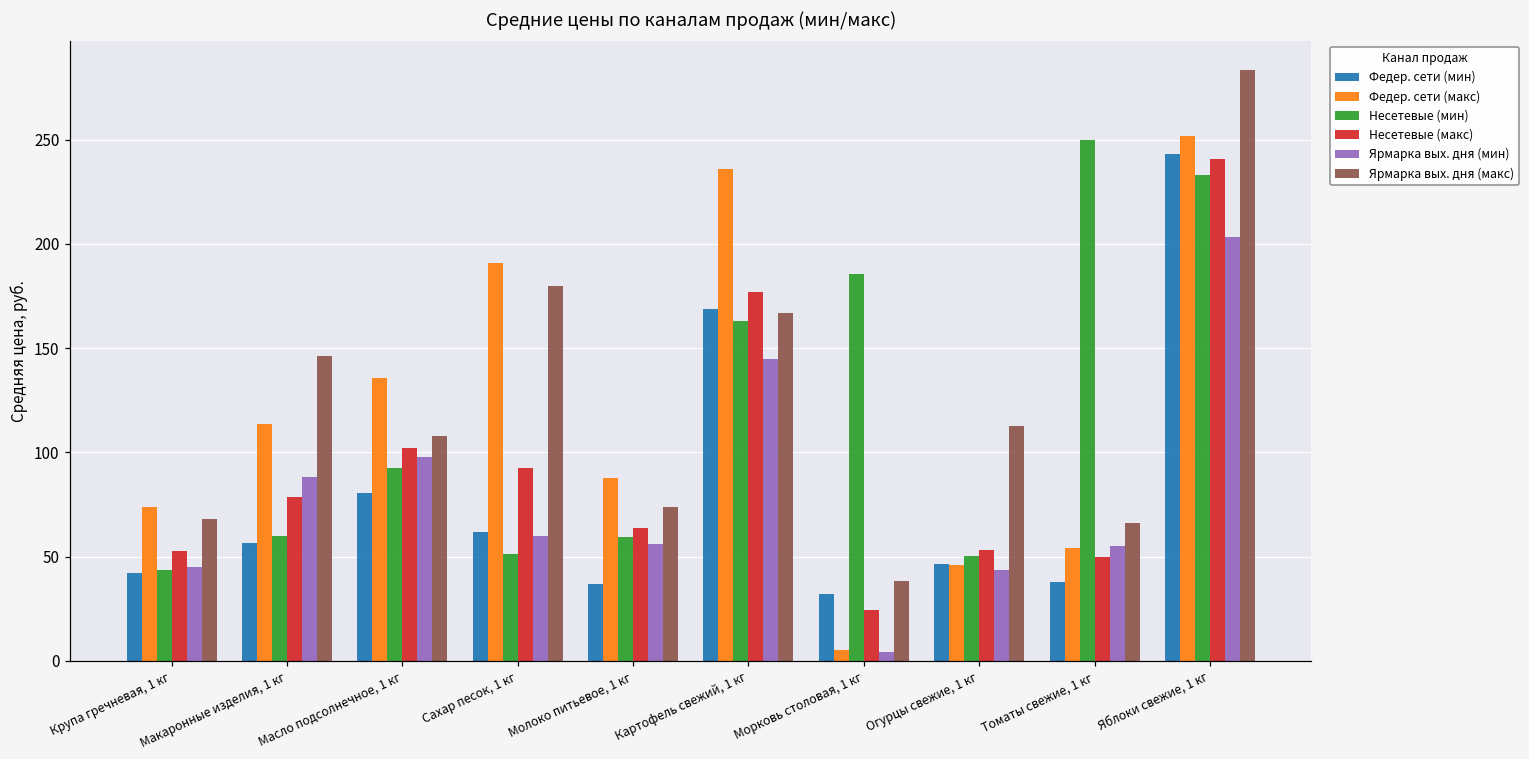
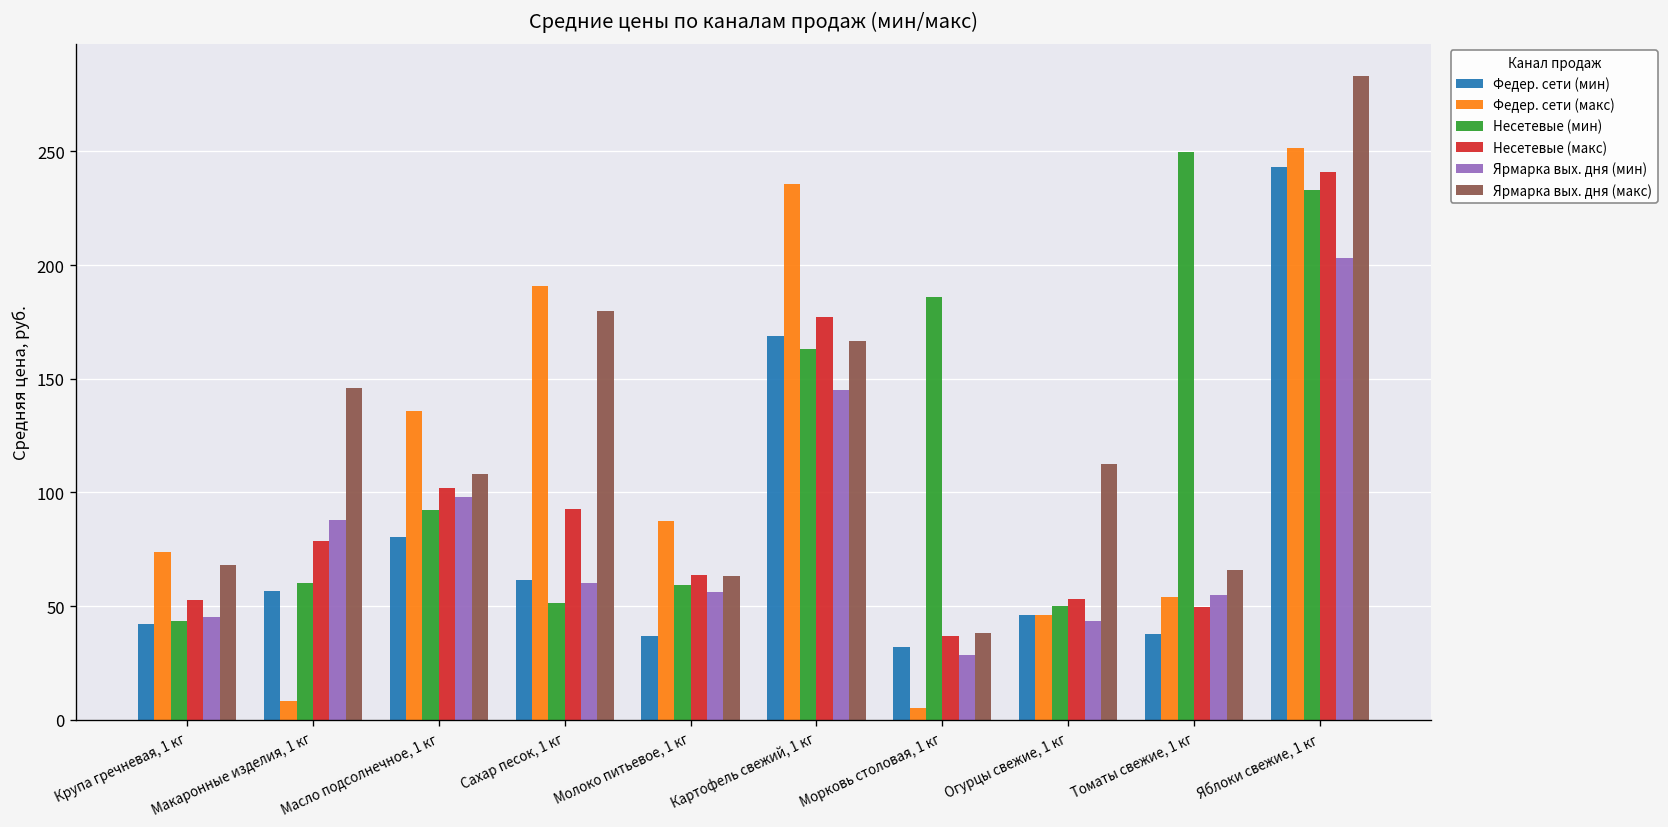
  {
    "Федер. сети (мин)": {
      "Крупа гречневая, 1 кг": 42,
      "Макаронные изделия, 1 кг": 57,
      "Масло подсолнечное, 1 кг": 80,
      "Сахар песок, 1 кг": 62,
      "Молоко питьевое, 1 кг": 37,
      "Картофель свежий, 1 кг": 169,
      "Морковь столовая, 1 кг": 32,
      "Огурцы свежие, 1 кг": 46,
      "Томаты свежие, 1 кг": 38,
      "Яблоки свежие, 1 кг": 243
    },
    "Федер. сети (макс)": {
      "Крупа гречневая, 1 кг": 74,
-     "Макаронные изделия, 1 кг": 114,
+     "Макаронные изделия, 1 кг": 8,
      "Масло подсолнечное, 1 кг": 136,
      "Сахар песок, 1 кг": 191,
      "Молоко питьевое, 1 кг": 88,
      "Картофель свежий, 1 кг": 236,
      "Морковь столовая, 1 кг": 5,
      "Огурцы свежие, 1 кг": 46,
      "Томаты свежие, 1 кг": 54,
      "Яблоки свежие, 1 кг": 252
    },
    "Несетевые (мин)": {
      "Крупа гречневая, 1 кг": 44,
      "Макаронные изделия, 1 кг": 60,
      "Масло подсолнечное, 1 кг": 92,
      "Сахар песок, 1 кг": 51,
      "Молоко питьевое, 1 кг": 59,
      "Картофель свежий, 1 кг": 163,
      "Морковь столовая, 1 кг": 186,
      "Огурцы свежие, 1 кг": 50,
      "Томаты свежие, 1 кг": 250,
      "Яблоки свежие, 1 кг": 233
    },
    "Несетевые (макс)": {
      "Крупа гречневая, 1 кг": 53,
      "Макаронные изделия, 1 кг": 79,
      "Масло подсолнечное, 1 кг": 102,
      "Сахар песок, 1 кг": 93,
      "Молоко питьевое, 1 кг": 64,
      "Картофель свежий, 1 кг": 177,
-     "Морковь столовая, 1 кг": 24,
+     "Морковь столовая, 1 кг": 37,
      "Огурцы свежие, 1 кг": 53,
      "Томаты свежие, 1 кг": 50,
      "Яблоки свежие, 1 кг": 241
    },
    "Ярмарка вых. дня (мин)": {
      "Крупа гречневая, 1 кг": 45,
      "Макаронные изделия, 1 кг": 88,
      "Масло подсолнечное, 1 кг": 98,
      "Сахар песок, 1 кг": 60,
      "Молоко питьевое, 1 кг": 56,
      "Картофель свежий, 1 кг": 145,
-     "Морковь столовая, 1 кг": 4,
+     "Морковь столовая, 1 кг": 28,
      "Огурцы свежие, 1 кг": 43,
      "Томаты свежие, 1 кг": 55,
      "Яблоки свежие, 1 кг": 203
    },
    "Ярмарка вых. дня (макс)": {
      "Крупа гречневая, 1 кг": 68,
      "Макаронные изделия, 1 кг": 146,
      "Масло подсолнечное, 1 кг": 108,
      "Сахар песок, 1 кг": 180,
-     "Молоко питьевое, 1 кг": 74,
+     "Молоко питьевое, 1 кг": 63,
      "Картофель свежий, 1 кг": 167,
      "Морковь столовая, 1 кг": 38,
      "Огурцы свежие, 1 кг": 112,
      "Томаты свежие, 1 кг": 66,
      "Яблоки свежие, 1 кг": 283
    }
  }
